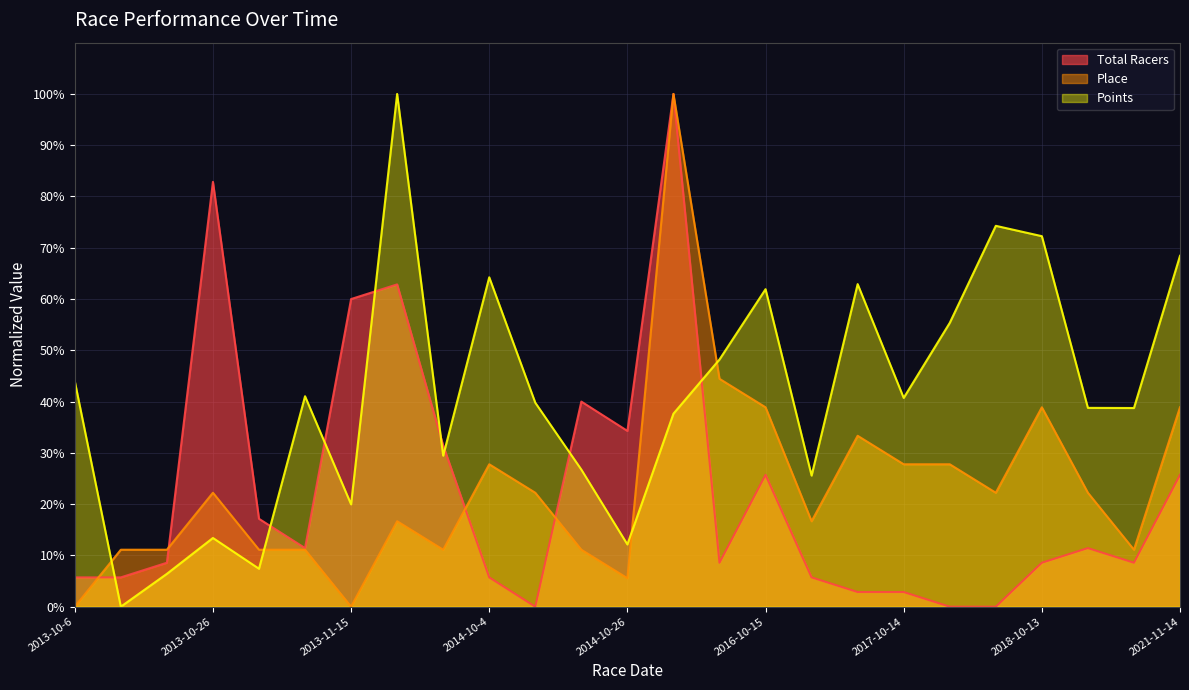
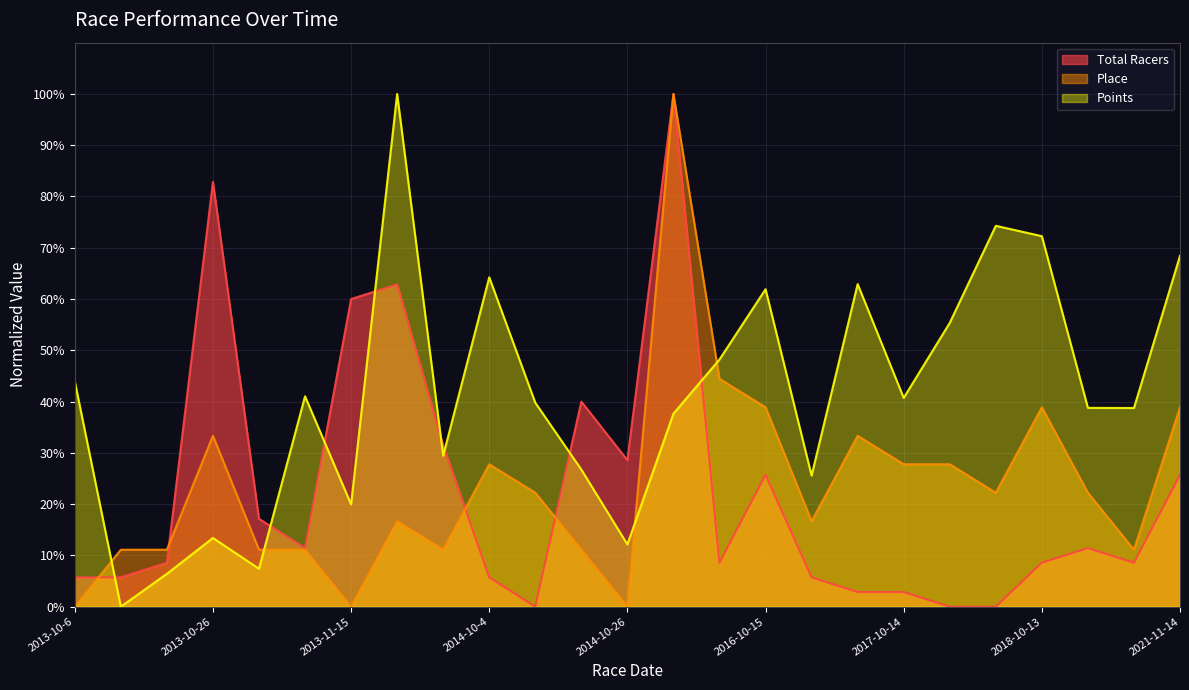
  {
    "Total Racers": {
      "2013-10-6": "6%",
      "2013-10-26": "83%",
      "2013-11-15": "60%",
      "2014-10-4": "6%",
-     "2014-10-26": "34%",
+     "2014-10-26": "29%",
      "2016-10-15": "26%",
      "2017-10-14": "3%",
      "2018-10-13": "9%",
      "2021-11-14": "26%"
    },
    "Place": {
      "2013-10-6": "0%",
-     "2013-10-26": "22%",
+     "2013-10-26": "33%",
      "2013-11-15": "0%",
      "2014-10-4": "28%",
-     "2014-10-26": "6%",
+     "2014-10-26": "0%",
      "2016-10-15": "39%",
      "2017-10-14": "28%",
      "2018-10-13": "39%",
      "2021-11-14": "39%"
    },
    "Points": {
      "2013-10-6": "44%",
      "2013-10-26": "13%",
      "2013-11-15": "20%",
      "2014-10-4": "64%",
      "2014-10-26": "12%",
      "2016-10-15": "62%",
      "2017-10-14": "41%",
      "2018-10-13": "72%",
      "2021-11-14": "68%"
    }
  }
